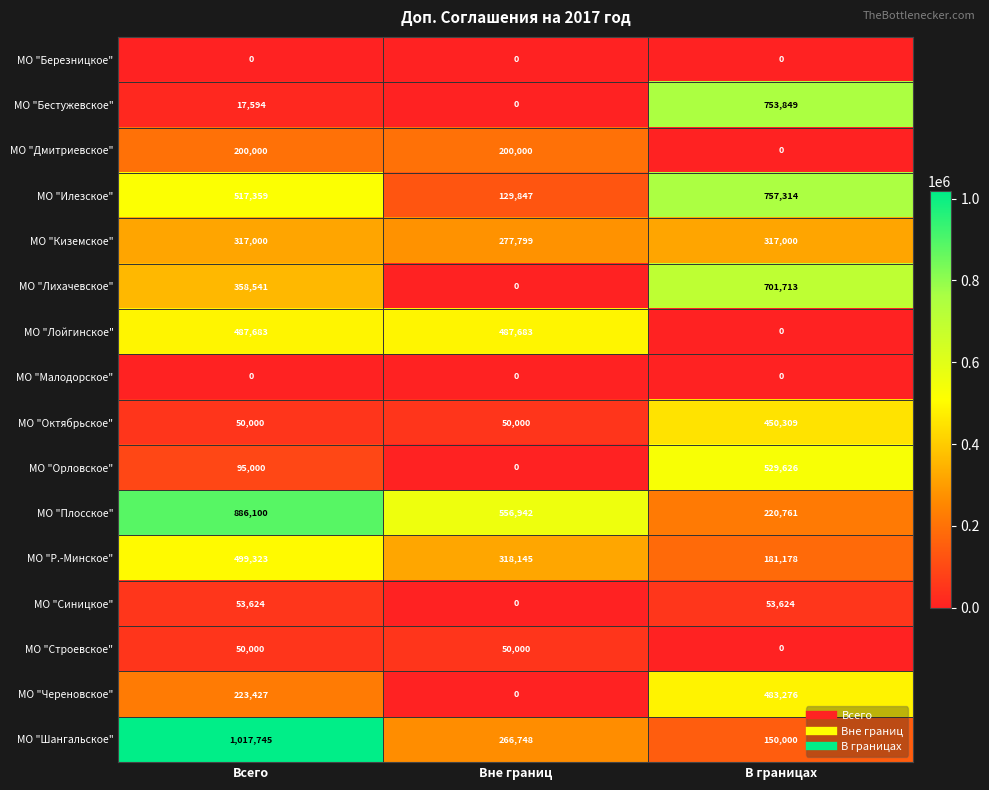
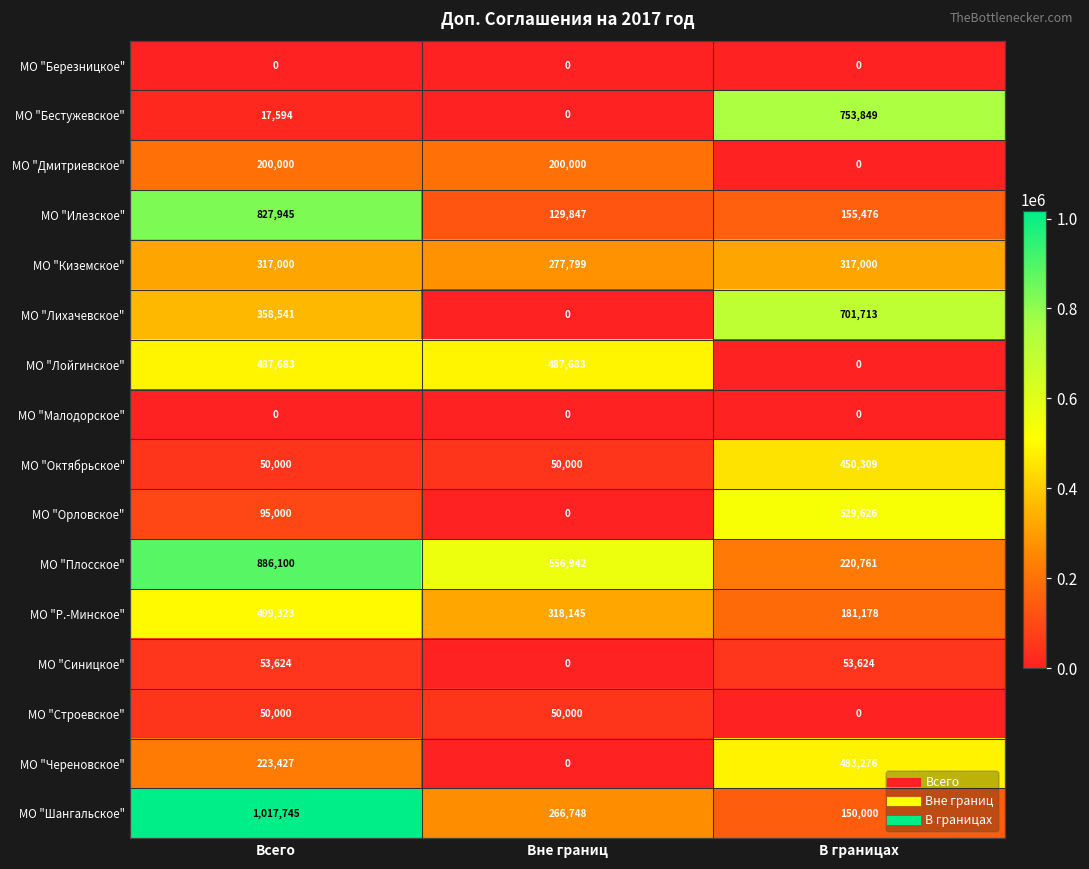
  {
    "МО \"Березницкое\"": {
      "Всего": "0",
      "Вне границ": "0",
      "В границах": "0"
    },
    "МО \"Бестужевское\"": {
      "Всего": "17,594",
      "Вне границ": "0",
      "В границах": "753,849"
    },
    "МО \"Дмитриевское\"": {
      "Всего": "200,000",
      "Вне границ": "200,000",
      "В границах": "0"
    },
    "МО \"Илезское\"": {
-     "Всего": "517,359",
+     "Всего": "827,945",
      "Вне границ": "129,847",
-     "В границах": "757,314"
+     "В границах": "155,476"
    },
    "МО \"Киземское\"": {
      "Всего": "317,000",
      "Вне границ": "277,799",
      "В границах": "317,000"
    },
    "МО \"Лихачевское\"": {
      "Всего": "358,541",
      "Вне границ": "0",
      "В границах": "701,713"
    },
    "МО \"Лойгинское\"": {
      "Всего": "487,683",
      "Вне границ": "487,683",
      "В границах": "0"
    },
    "МО \"Малодорское\"": {
      "Всего": "0",
      "Вне границ": "0",
      "В границах": "0"
    },
    "МО \"Октябрьское\"": {
      "Всего": "50,000",
      "Вне границ": "50,000",
      "В границах": "450,309"
    },
    "МО \"Орловское\"": {
      "Всего": "95,000",
      "Вне границ": "0",
      "В границах": "529,626"
    },
    "МО \"Плосское\"": {
      "Всего": "886,100",
      "Вне границ": "556,942",
      "В границах": "220,761"
    },
    "МО \"Р.-Минское\"": {
      "Всего": "499,323",
      "Вне границ": "318,145",
      "В границах": "181,178"
    },
    "МО \"Синицкое\"": {
      "Всего": "53,624",
      "Вне границ": "0",
      "В границах": "53,624"
    },
    "МО \"Строевское\"": {
      "Всего": "50,000",
      "Вне границ": "50,000",
      "В границах": "0"
    },
    "МО \"Череновское\"": {
      "Всего": "223,427",
      "Вне границ": "0",
      "В границах": "483,276"
    },
    "МО \"Шангальское\"": {
      "Всего": "1,017,745",
      "Вне границ": "266,748",
      "В границах": "150,000"
    }
  }
